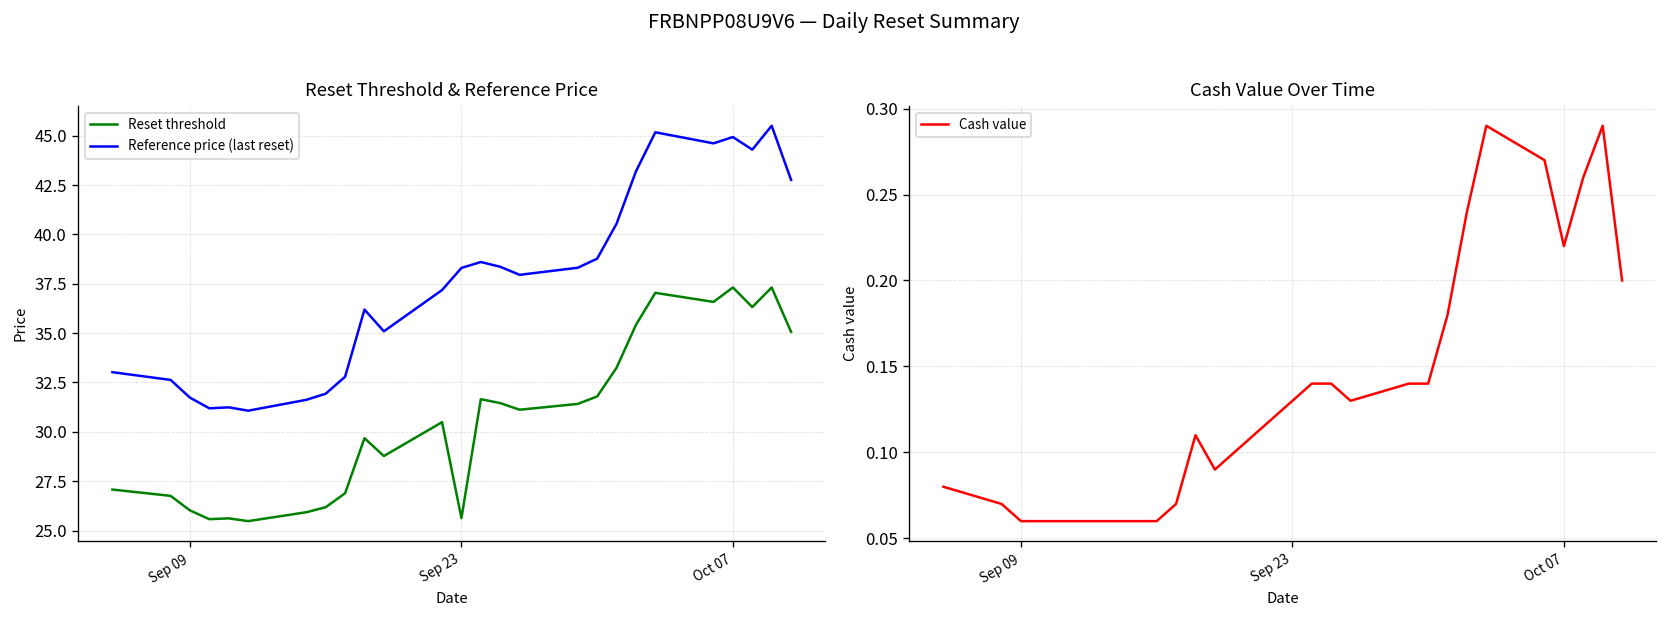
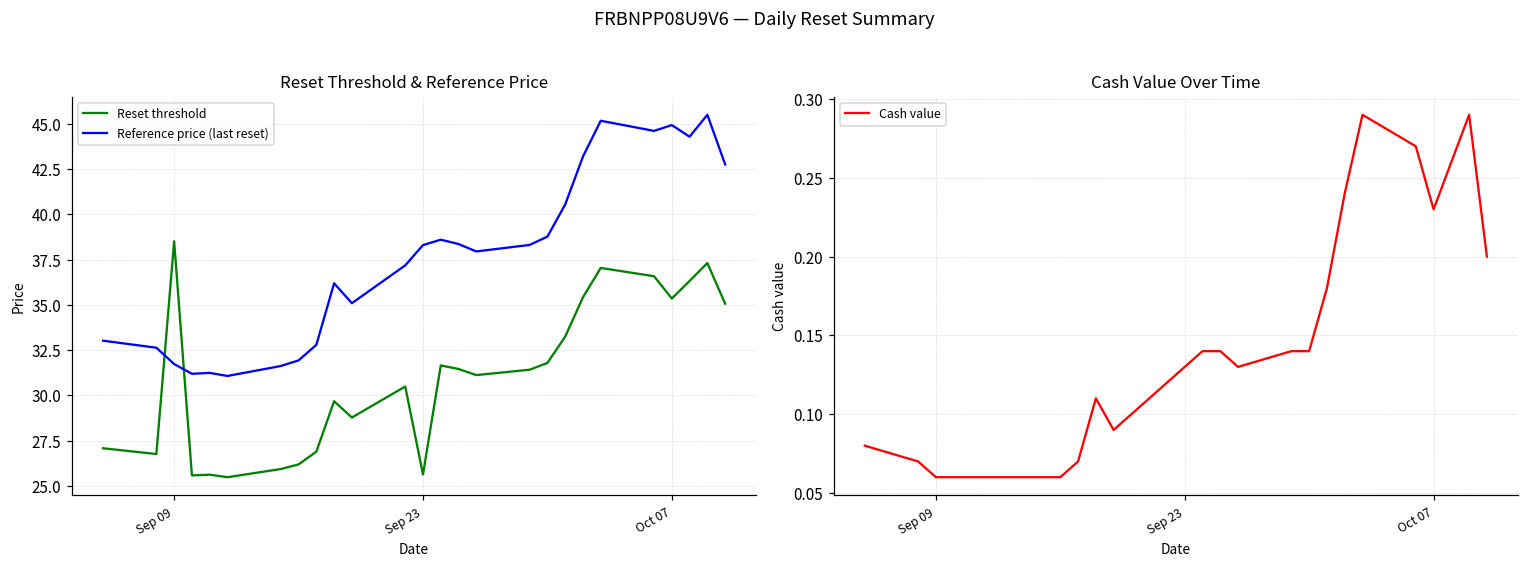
  {
    "Reset Threshold & Reference Price": {
      "Reset threshold": {
-       "Sep 09": 26.0,
+       "Sep 09": 38.5,
        "Sep 23": 25.6,
-       "Oct 07": 37.3
+       "Oct 07": 35.4
      },
      "Reference price (last reset)": {
        "Sep 09": 31.7,
        "Sep 23": 38.3,
        "Oct 07": 44.9
      }
    },
    "Cash Value Over Time": {
      "Sep 09": 0.06,
      "Sep 23": 0.13,
-     "Oct 07": 0.22
+     "Oct 07": 0.23
    }
  }
